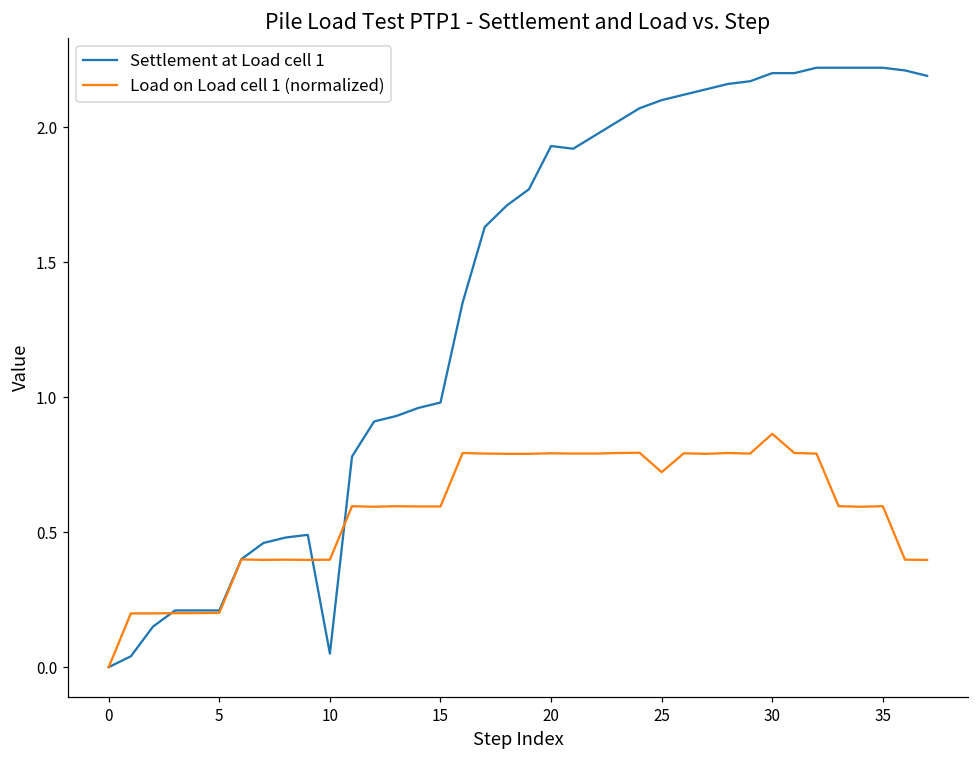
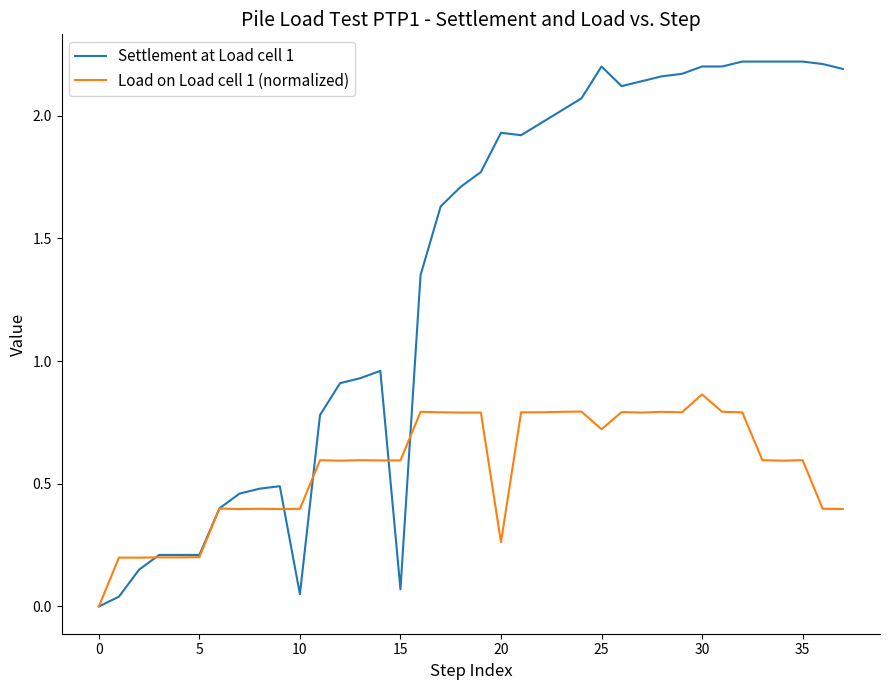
  {
    "Settlement at Load cell 1": {
      "10": 0.05,
-     "15": 0.98,
+     "15": 0.07,
      "20": 1.93,
-     "25": 2.1,
+     "25": 2.2,
      "30": 2.20,
      "35": 2.22
    },
    "Load on Load cell 1 (normalized)": {
      "10": 0.40,
      "15": 0.60,
-     "20": 0.79,
+     "20": 0.26,
      "25": 0.72,
      "30": 0.86,
      "35": 0.60
    }
  }
